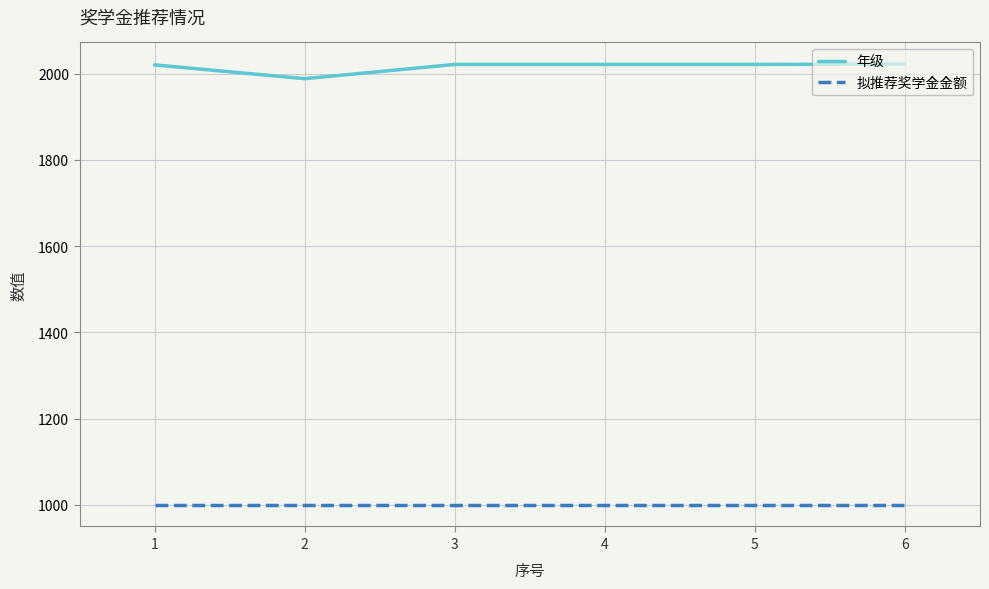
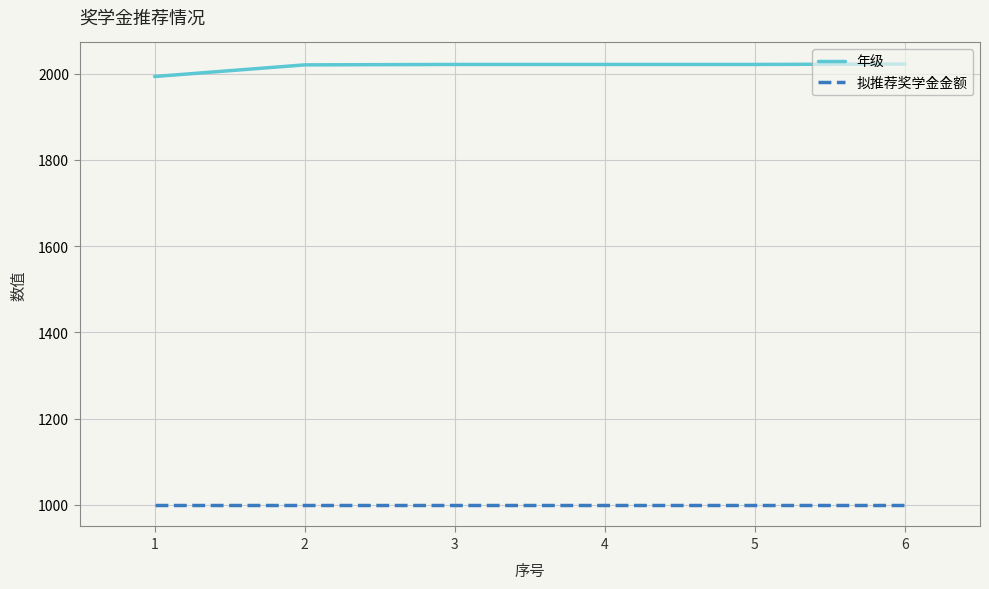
  {
    "年级": {
-     "1": 2020,
-     "2": 1990,
+     "1": 1990,
+     "2": 2020,
      "3": 2020,
      "4": 2020,
      "5": 2020
    },
    "拟推荐奖学金金额": {
      "1": 1000,
      "2": 1000,
      "3": 1000,
      "4": 1000,
      "5": 1000,
      "6": 1000
    }
  }
